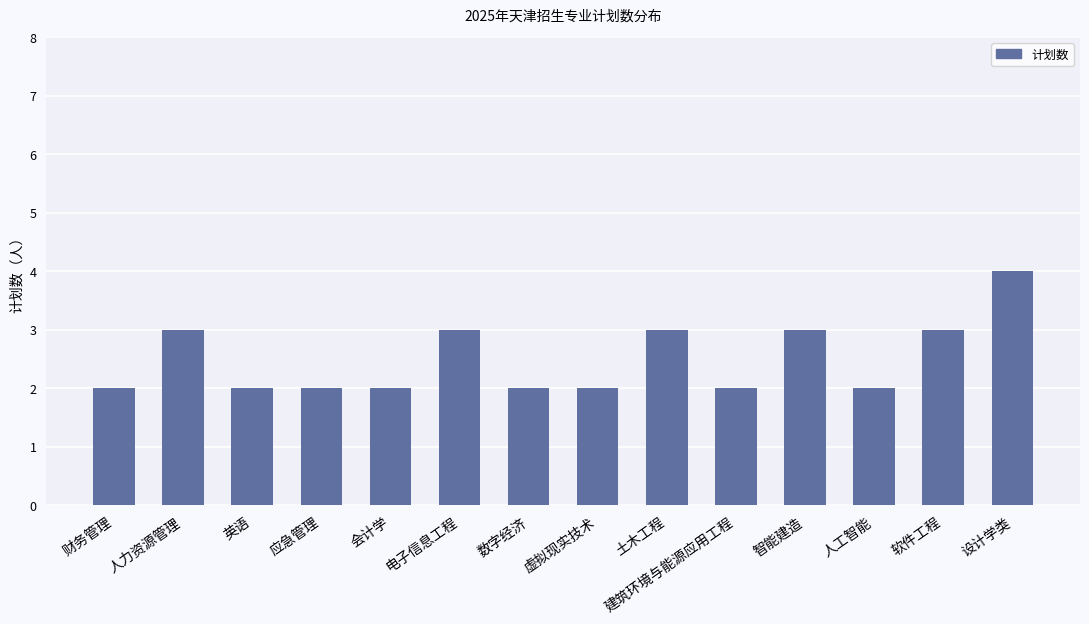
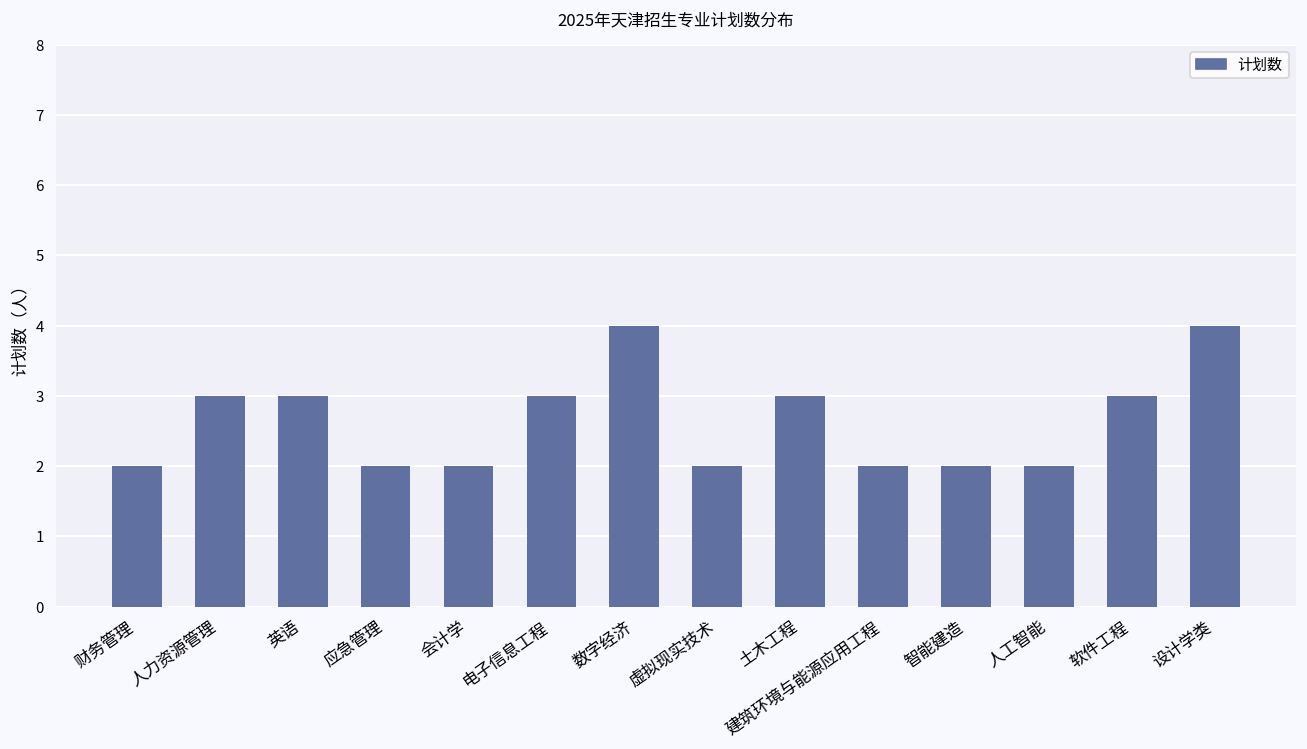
  {
    "财务管理": 2,
    "人力资源管理": 3,
-   "英语": 2,
+   "英语": 3,
    "应急管理": 2,
    "会计学": 2,
    "电子信息工程": 3,
-   "数字经济": 2,
+   "数字经济": 4,
    "虚拟现实技术": 2,
    "土木工程": 3,
    "建筑环境与能源应用工程": 2,
-   "智能建造": 3,
+   "智能建造": 2,
    "人工智能": 2,
    "软件工程": 3,
    "设计学类": 4
  }
